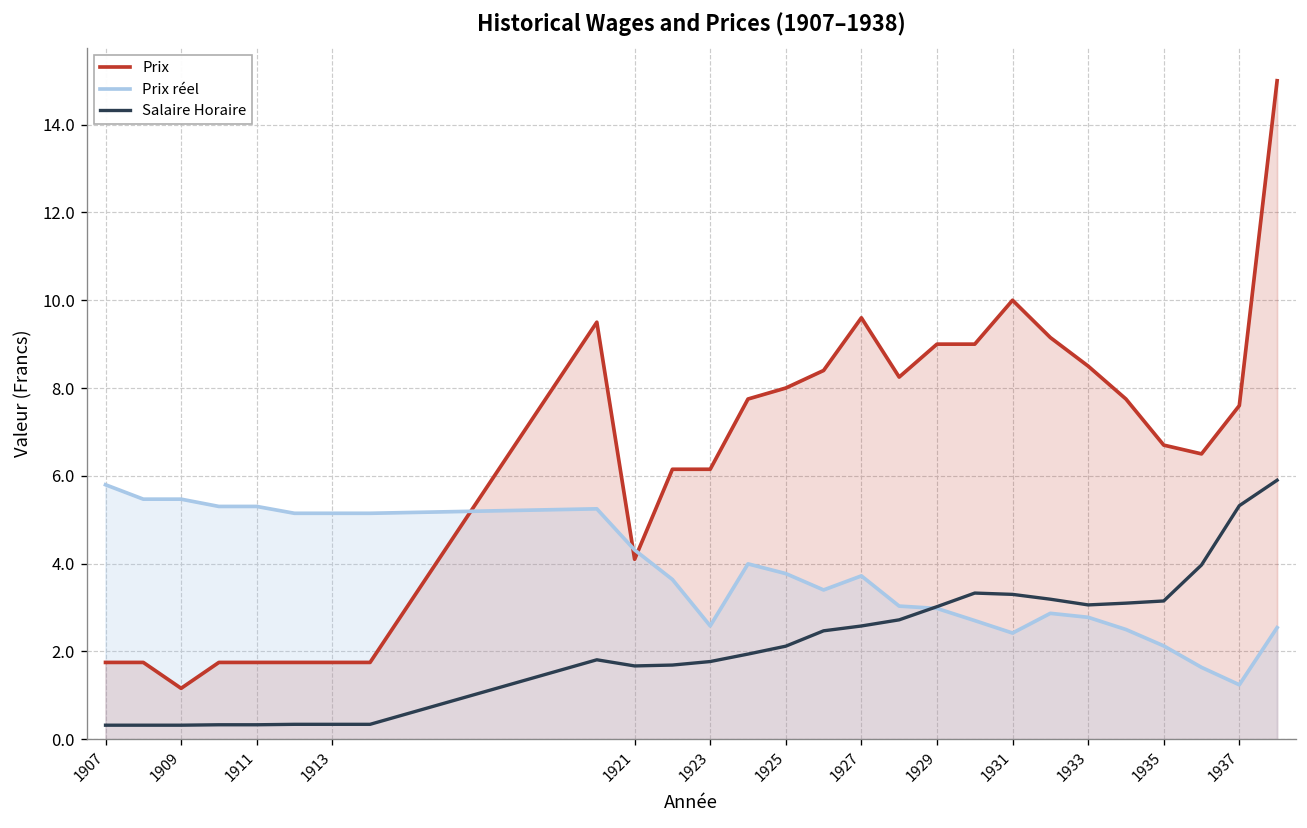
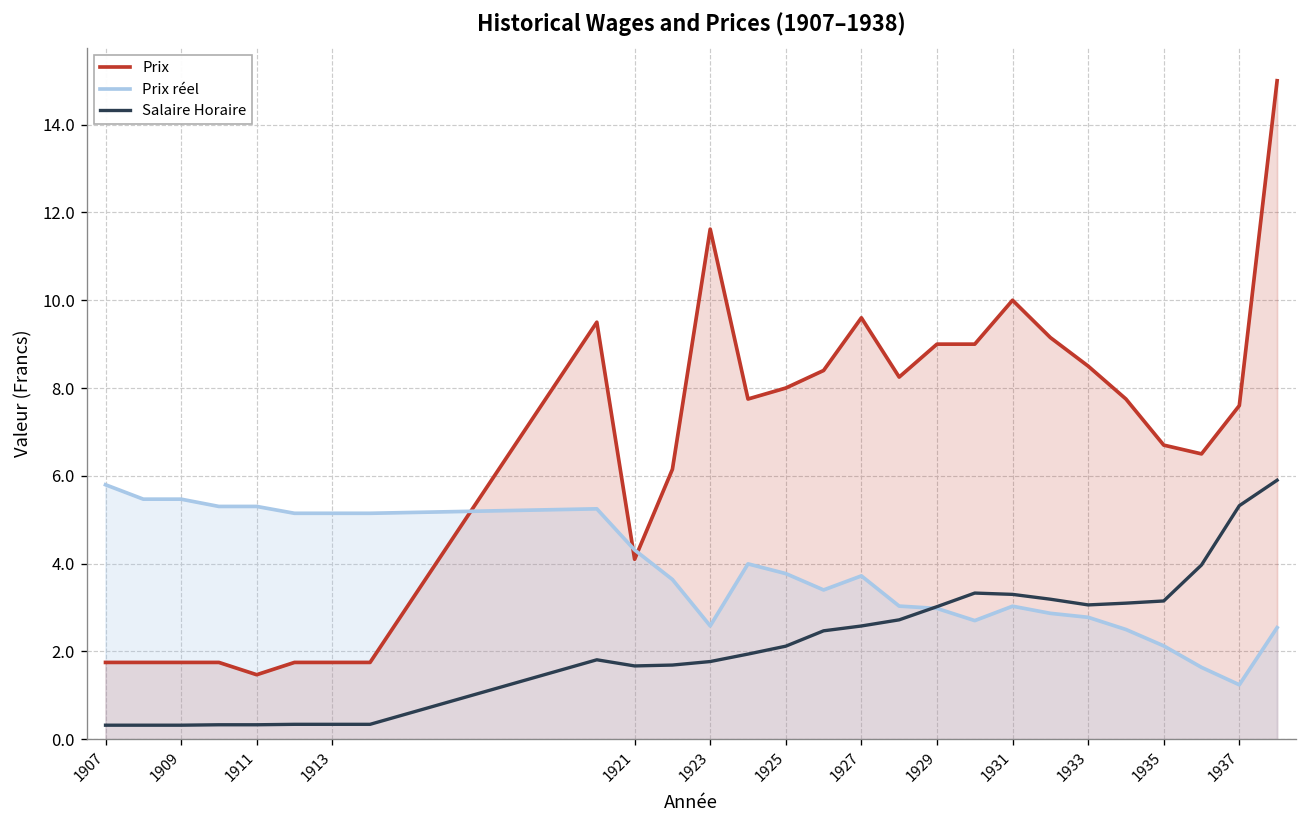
  {
    "Prix": {
      "1907": 1.8,
-     "1909": 1.2,
-     "1911": 1.8,
+     "1909": 1.8,
+     "1911": 1.5,
      "1913": 1.8,
      "1921": 4.1,
-     "1923": 6.2,
+     "1923": 11.6,
      "1925": 8.0,
      "1927": 9.6,
      "1929": 9.0,
      "1931": 10.0,
      "1933": 8.5,
      "1935": 6.7,
      "1937": 7.6
    },
    "Prix réel": {
      "1907": 5.8,
      "1909": 5.5,
      "1911": 5.3,
      "1913": 5.1,
      "1921": 4.3,
      "1923": 2.6,
      "1925": 3.8,
      "1927": 3.7,
-     "1931": 2.4,
+     "1931": 3.0,
      "1933": 2.8,
      "1935": 2.1,
      "1937": 1.2
    },
    "Salaire Horaire": {
      "1907": 0.3,
      "1909": 0.3,
      "1911": 0.3,
      "1913": 0.3,
      "1921": 1.7,
      "1923": 1.8,
      "1925": 2.1,
      "1927": 2.6,
      "1931": 3.3,
      "1933": 3.1,
      "1935": 3.2,
      "1937": 5.3
    }
  }
